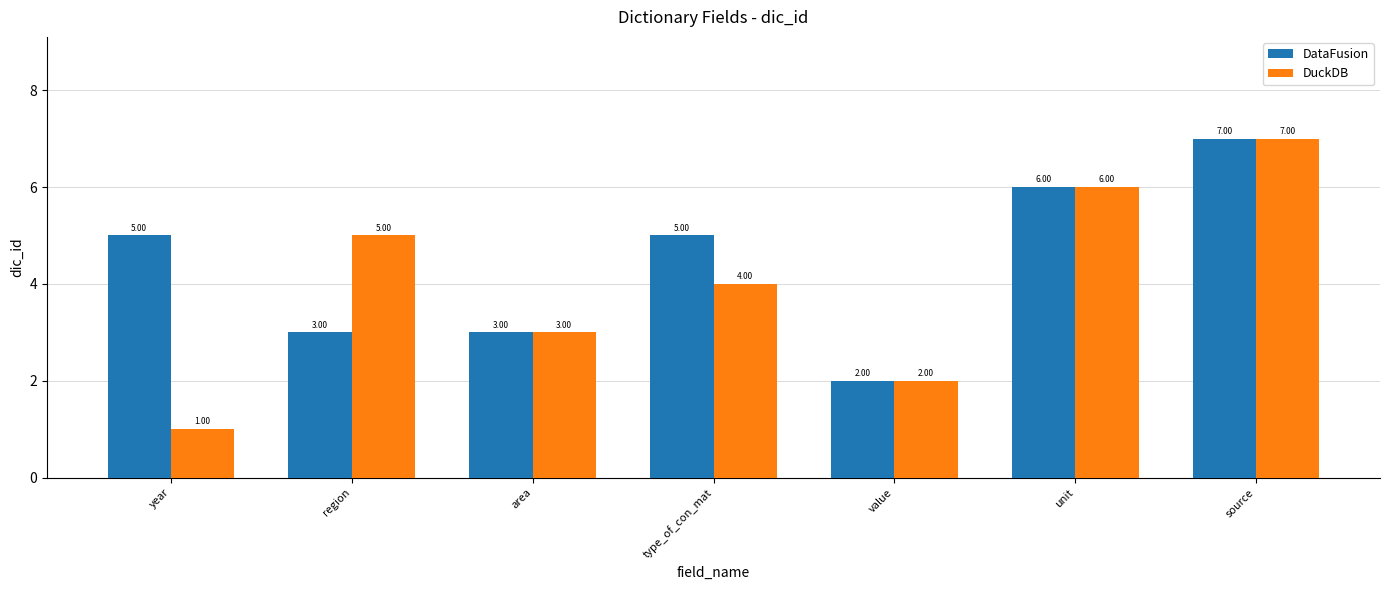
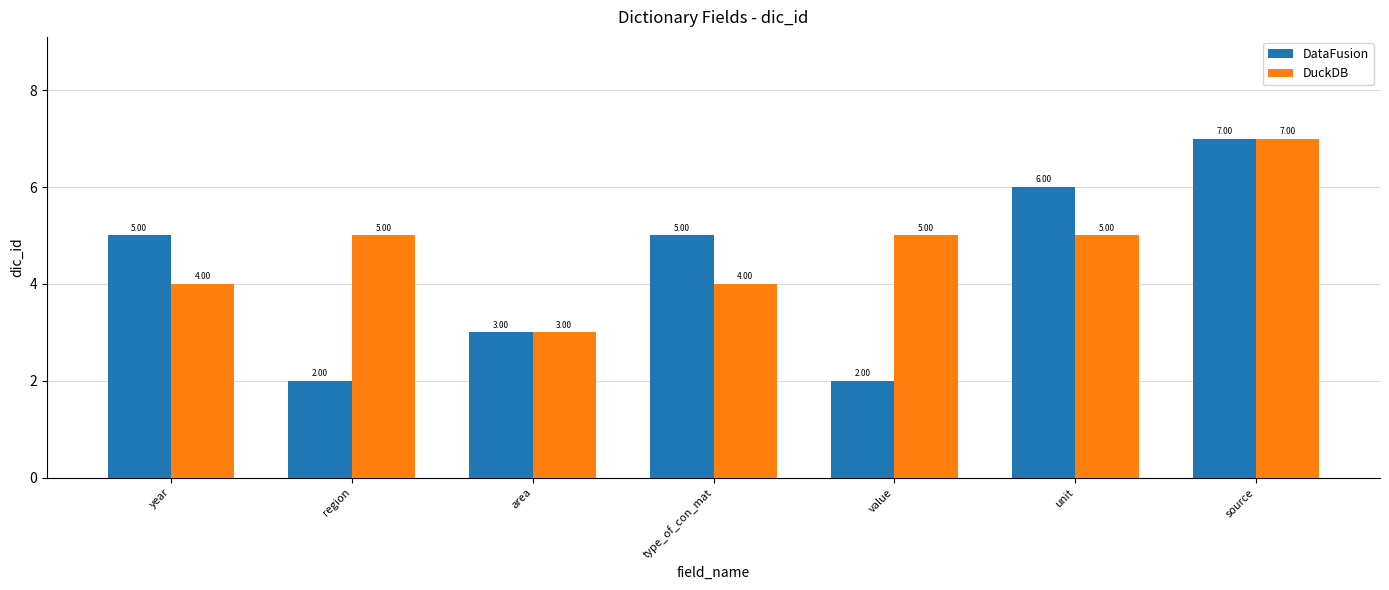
  {
    "DataFusion": {
      "year": 5.00,
-     "region": 3.00,
+     "region": 2.00,
      "area": 3.00,
      "type_of_con_mat": 5.00,
      "value": 2.00,
      "unit": 6.00,
      "source": 7.00
    },
    "DuckDB": {
-     "year": 1.00,
+     "year": 4.00,
      "region": 5.00,
      "area": 3.00,
      "type_of_con_mat": 4.00,
-     "value": 2.00,
-     "unit": 6.00,
+     "value": 5.00,
+     "unit": 5.00,
      "source": 7.00
    }
  }
